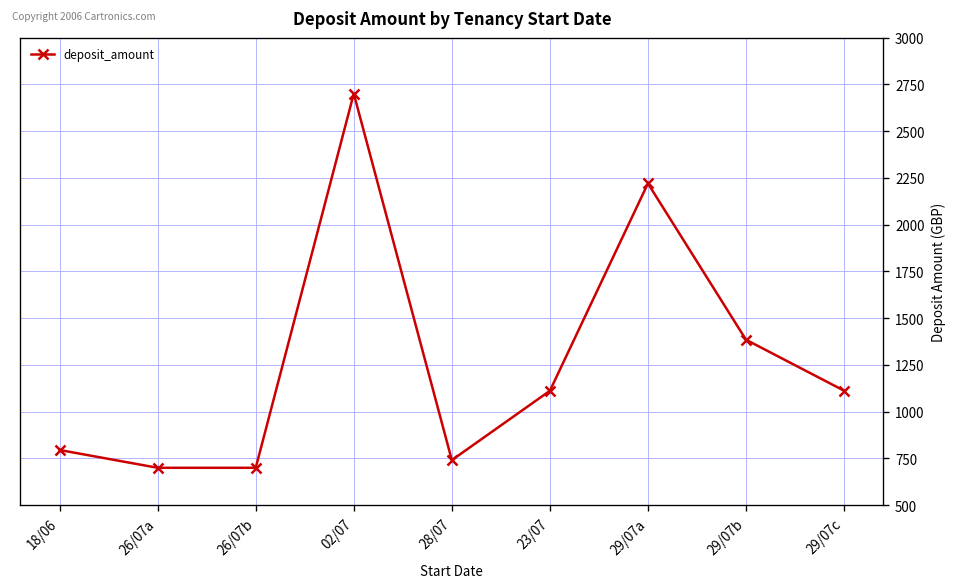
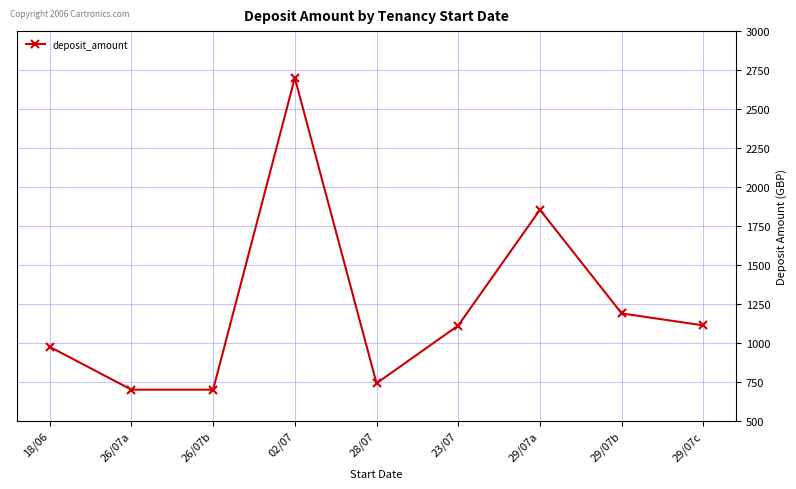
  {
-   "18/06": 800,
+   "18/06": 980,
    "26/07a": 700,
    "26/07b": 700,
    "02/07": 2700,
    "28/07": 740,
    "23/07": 1110,
-   "29/07a": 2220,
-   "29/07b": 1380,
+   "29/07a": 1850,
+   "29/07b": 1190,
    "29/07c": 1110
  }
